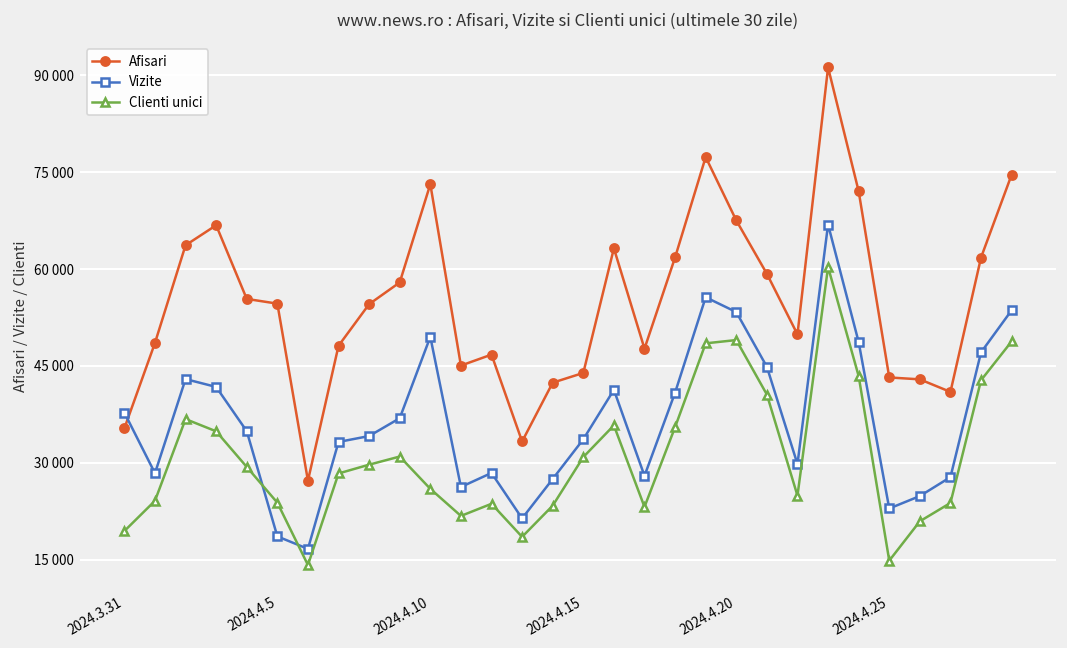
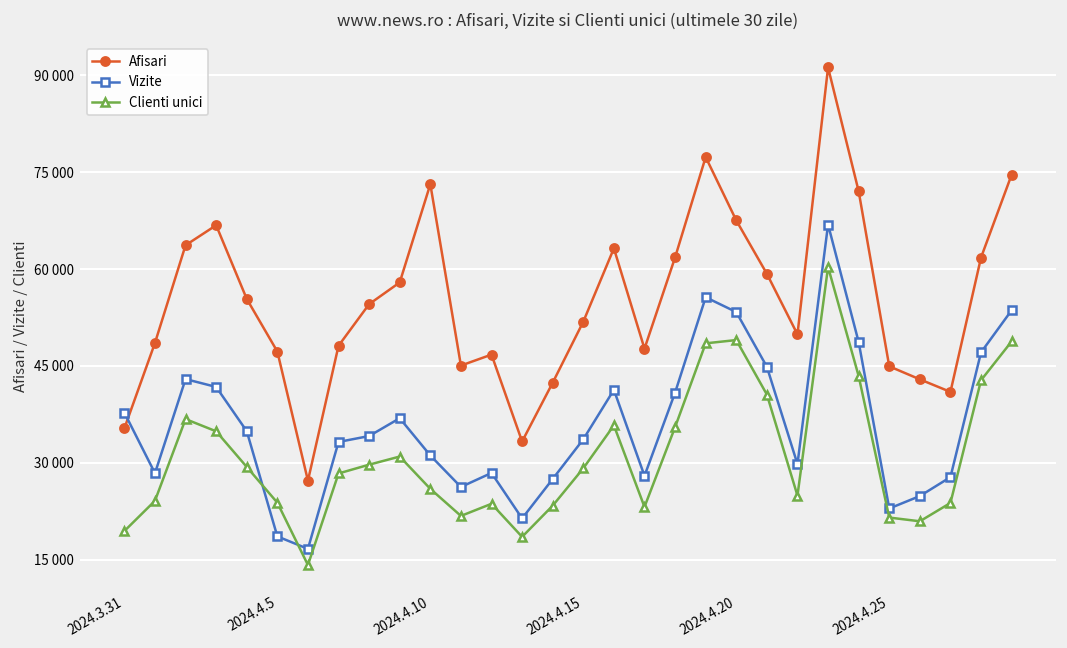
  {
    "Afisari": {
      "2024.3.31": 35000,
-     "2024.4.5": 55000,
+     "2024.4.5": 47000,
      "2024.4.10": 73000,
-     "2024.4.15": 44000,
+     "2024.4.15": 52000,
      "2024.4.20": 68000,
-     "2024.4.25": 43000
+     "2024.4.25": 45000
    },
    "Vizite": {
      "2024.3.31": 38000,
      "2024.4.5": 19000,
-     "2024.4.10": 50000,
+     "2024.4.10": 31000,
      "2024.4.15": 34000,
      "2024.4.20": 53000,
      "2024.4.25": 23000
    },
    "Clienti unici": {
      "2024.3.31": 19000,
      "2024.4.5": 24000,
      "2024.4.10": 26000,
-     "2024.4.15": 31000,
+     "2024.4.15": 29000,
      "2024.4.20": 49000,
-     "2024.4.25": 15000
+     "2024.4.25": 22000
    }
  }
